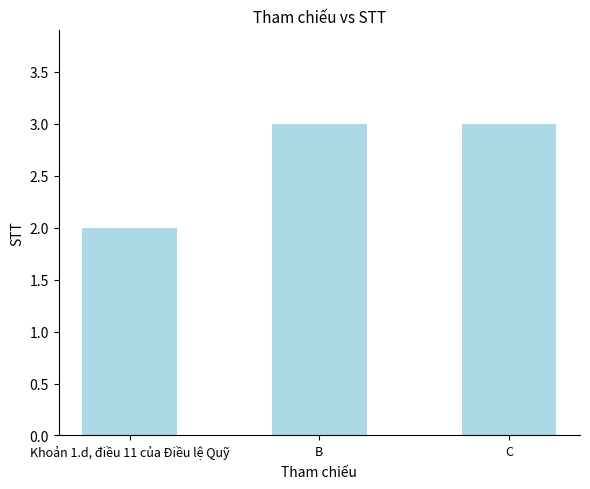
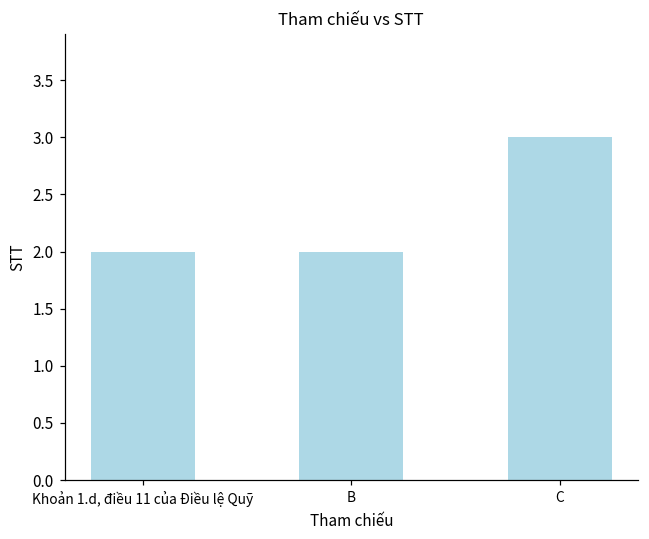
  {
    "Khoản 1.d, điều 11 của Điều lệ Quỹ": 2,
-   "B": 3,
+   "B": 2,
    "C": 3
  }
